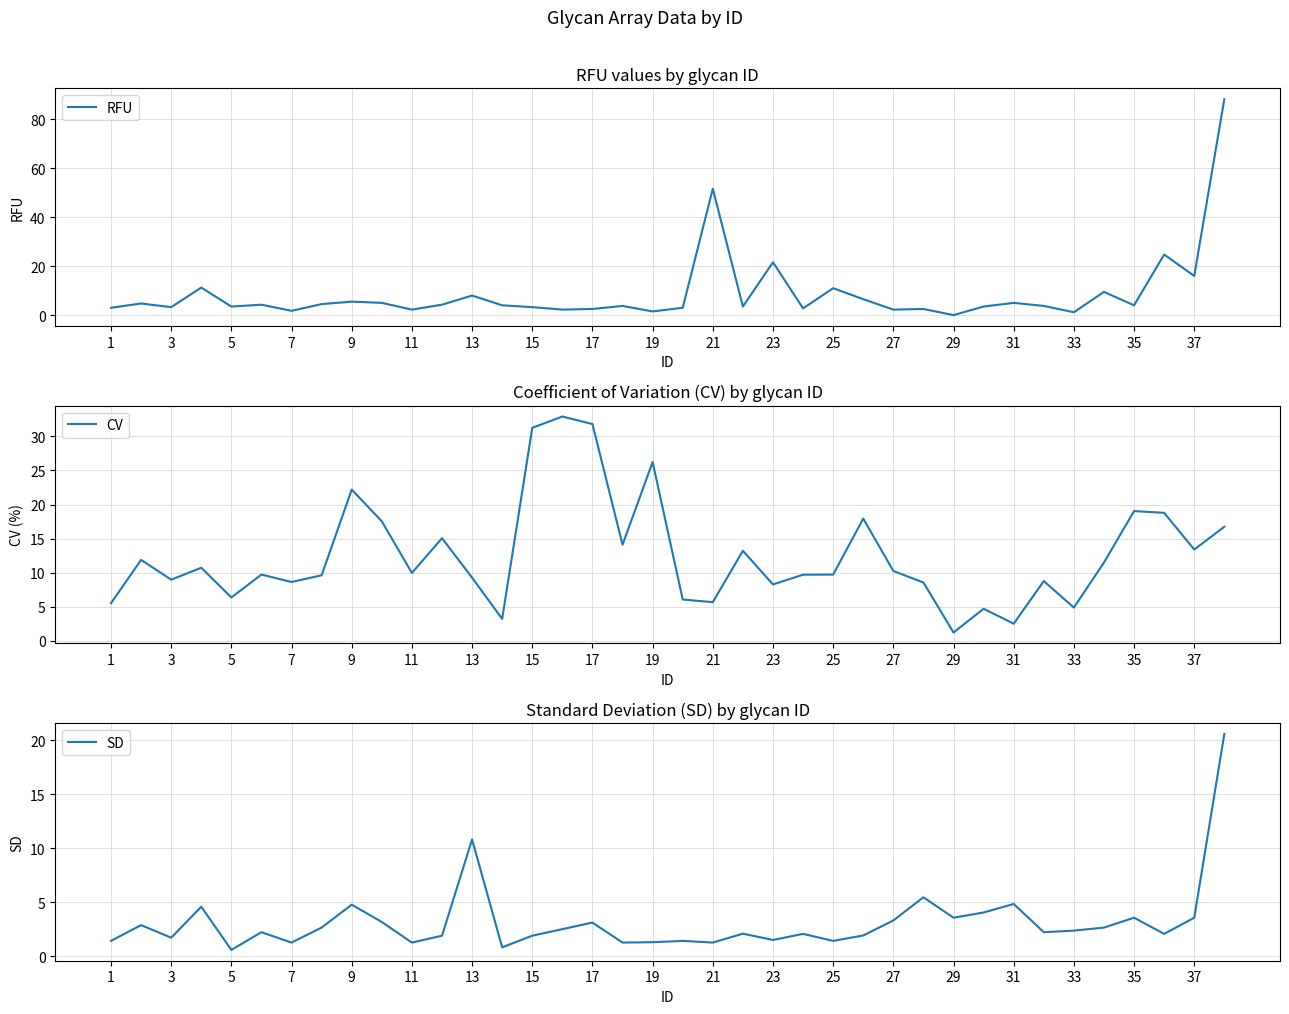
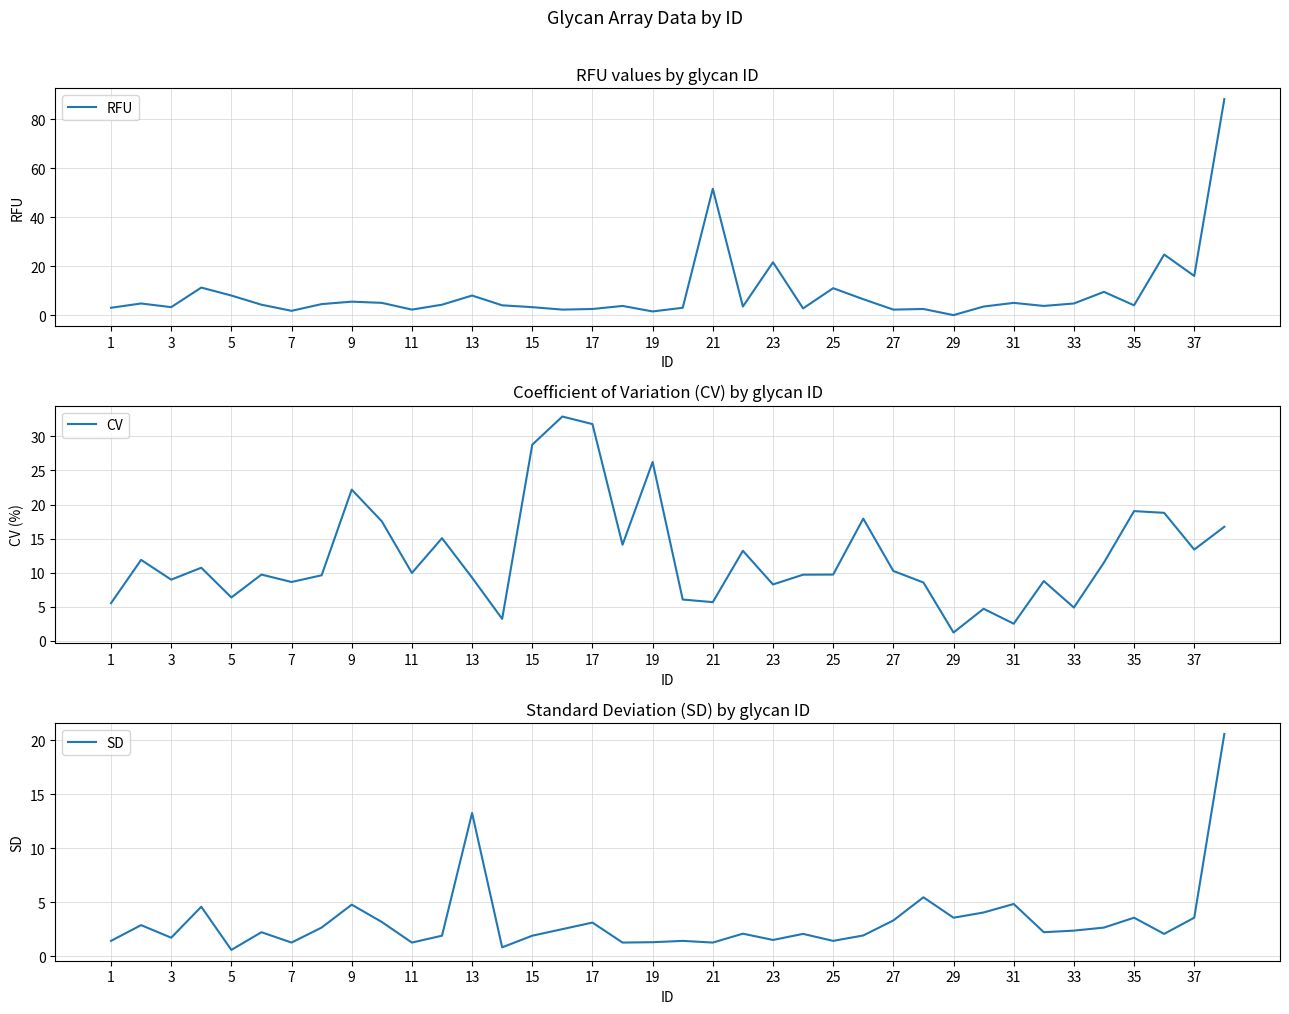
  {
    "RFU values by glycan ID": {
      "1": 3,
      "3": 3,
-     "5": 4,
+     "5": 8,
      "7": 2,
      "9": 6,
      "11": 2,
      "13": 8,
      "15": 3,
      "17": 3,
      "19": 2,
      "21": 52,
      "23": 22,
      "25": 11,
      "27": 2,
      "29": 0,
      "31": 5,
-     "33": 1,
+     "33": 5,
      "35": 4,
      "37": 16
    },
    "Coefficient of Variation (CV) by glycan ID": {
      "1": 6,
      "3": 9,
      "5": 6,
      "7": 9,
      "9": 22,
      "11": 10,
      "13": 9,
-     "15": 31,
+     "15": 29,
      "17": 32,
      "19": 26,
      "21": 6,
      "23": 8,
      "25": 10,
      "27": 10,
      "29": 1,
      "31": 2,
      "33": 5,
      "35": 19,
      "37": 13
    },
    "Standard Deviation (SD) by glycan ID": {
      "1": 1.4,
      "3": 1.7,
      "5": 0.6,
      "7": 1.3,
      "9": 4.8,
      "11": 1.3,
-     "13": 10.8,
+     "13": 13.2,
      "15": 1.9,
      "17": 3.1,
      "19": 1.3,
      "21": 1.3,
      "23": 1.5,
      "25": 1.4,
      "27": 3.3,
      "29": 3.6,
      "31": 4.8,
      "33": 2.4,
      "35": 3.6,
      "37": 3.6
    }
  }
